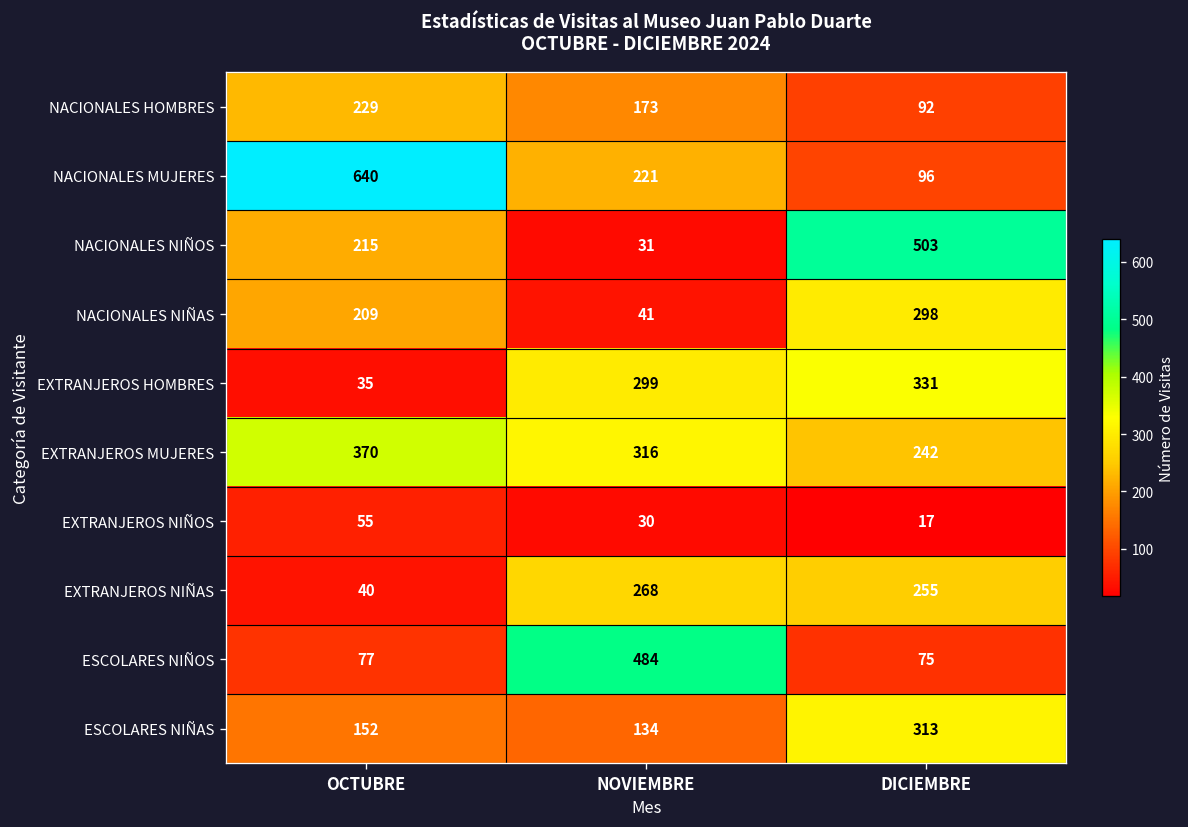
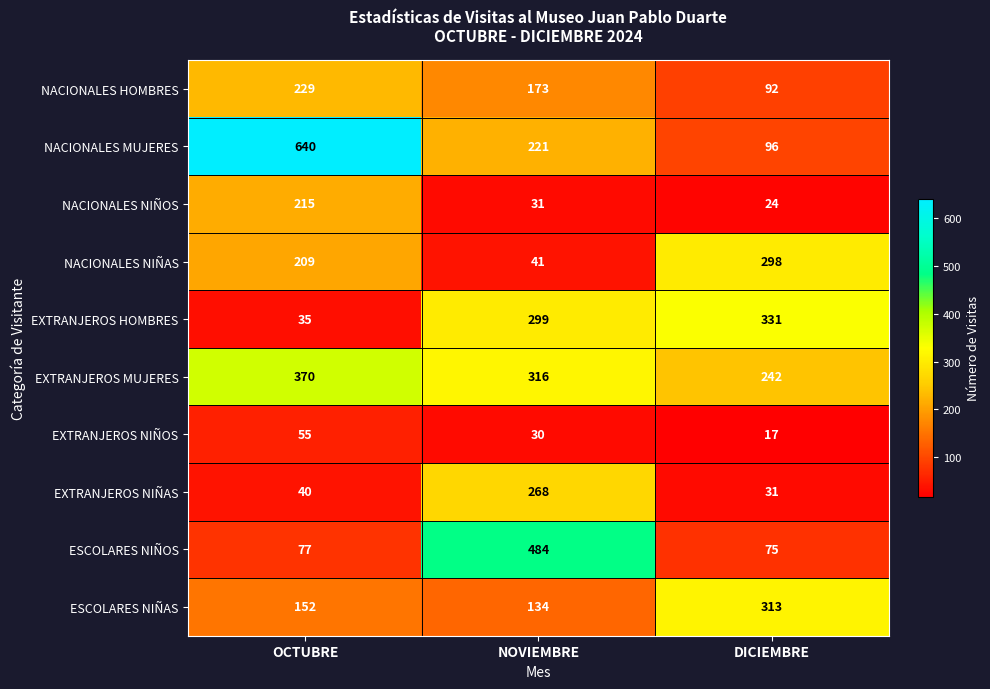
  {
    "NACIONALES HOMBRES": {
      "OCTUBRE": 229,
      "NOVIEMBRE": 173,
      "DICIEMBRE": 92
    },
    "NACIONALES MUJERES": {
      "OCTUBRE": 640,
      "NOVIEMBRE": 221,
      "DICIEMBRE": 96
    },
    "NACIONALES NIÑOS": {
      "OCTUBRE": 215,
      "NOVIEMBRE": 31,
-     "DICIEMBRE": 503
+     "DICIEMBRE": 24
    },
    "NACIONALES NIÑAS": {
      "OCTUBRE": 209,
      "NOVIEMBRE": 41,
      "DICIEMBRE": 298
    },
    "EXTRANJEROS HOMBRES": {
      "OCTUBRE": 35,
      "NOVIEMBRE": 299,
      "DICIEMBRE": 331
    },
    "EXTRANJEROS MUJERES": {
      "OCTUBRE": 370,
      "NOVIEMBRE": 316,
      "DICIEMBRE": 242
    },
    "EXTRANJEROS NIÑOS": {
      "OCTUBRE": 55,
      "NOVIEMBRE": 30,
      "DICIEMBRE": 17
    },
    "EXTRANJEROS NIÑAS": {
      "OCTUBRE": 40,
      "NOVIEMBRE": 268,
-     "DICIEMBRE": 255
+     "DICIEMBRE": 31
    },
    "ESCOLARES NIÑOS": {
      "OCTUBRE": 77,
      "NOVIEMBRE": 484,
      "DICIEMBRE": 75
    },
    "ESCOLARES NIÑAS": {
      "OCTUBRE": 152,
      "NOVIEMBRE": 134,
      "DICIEMBRE": 313
    }
  }
